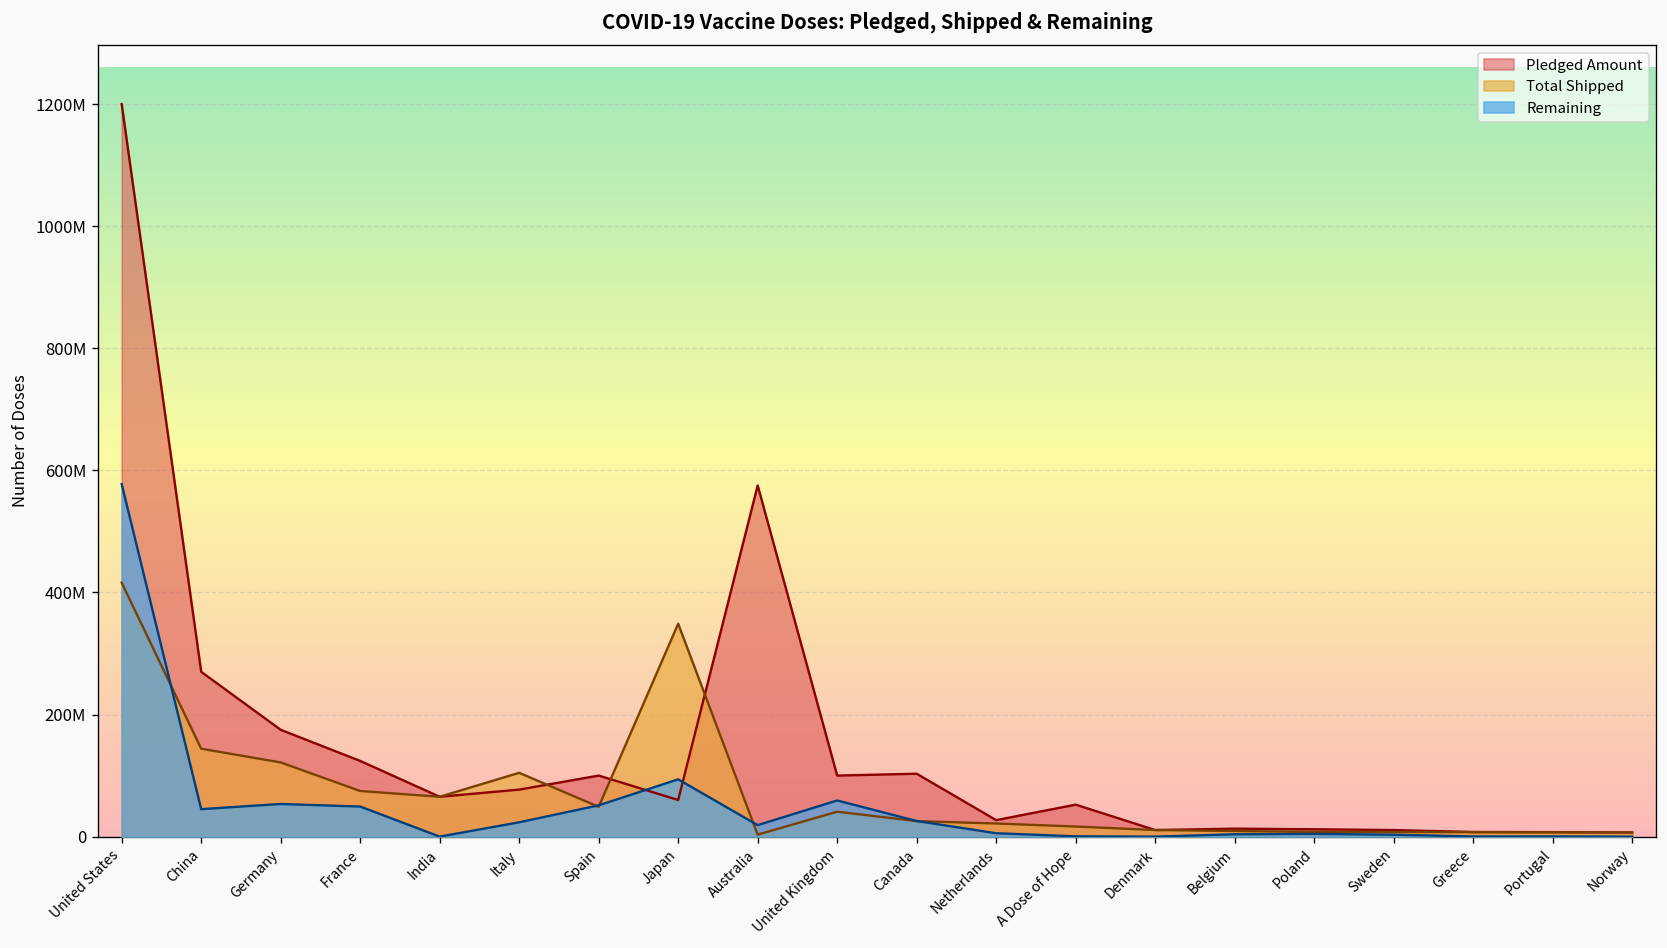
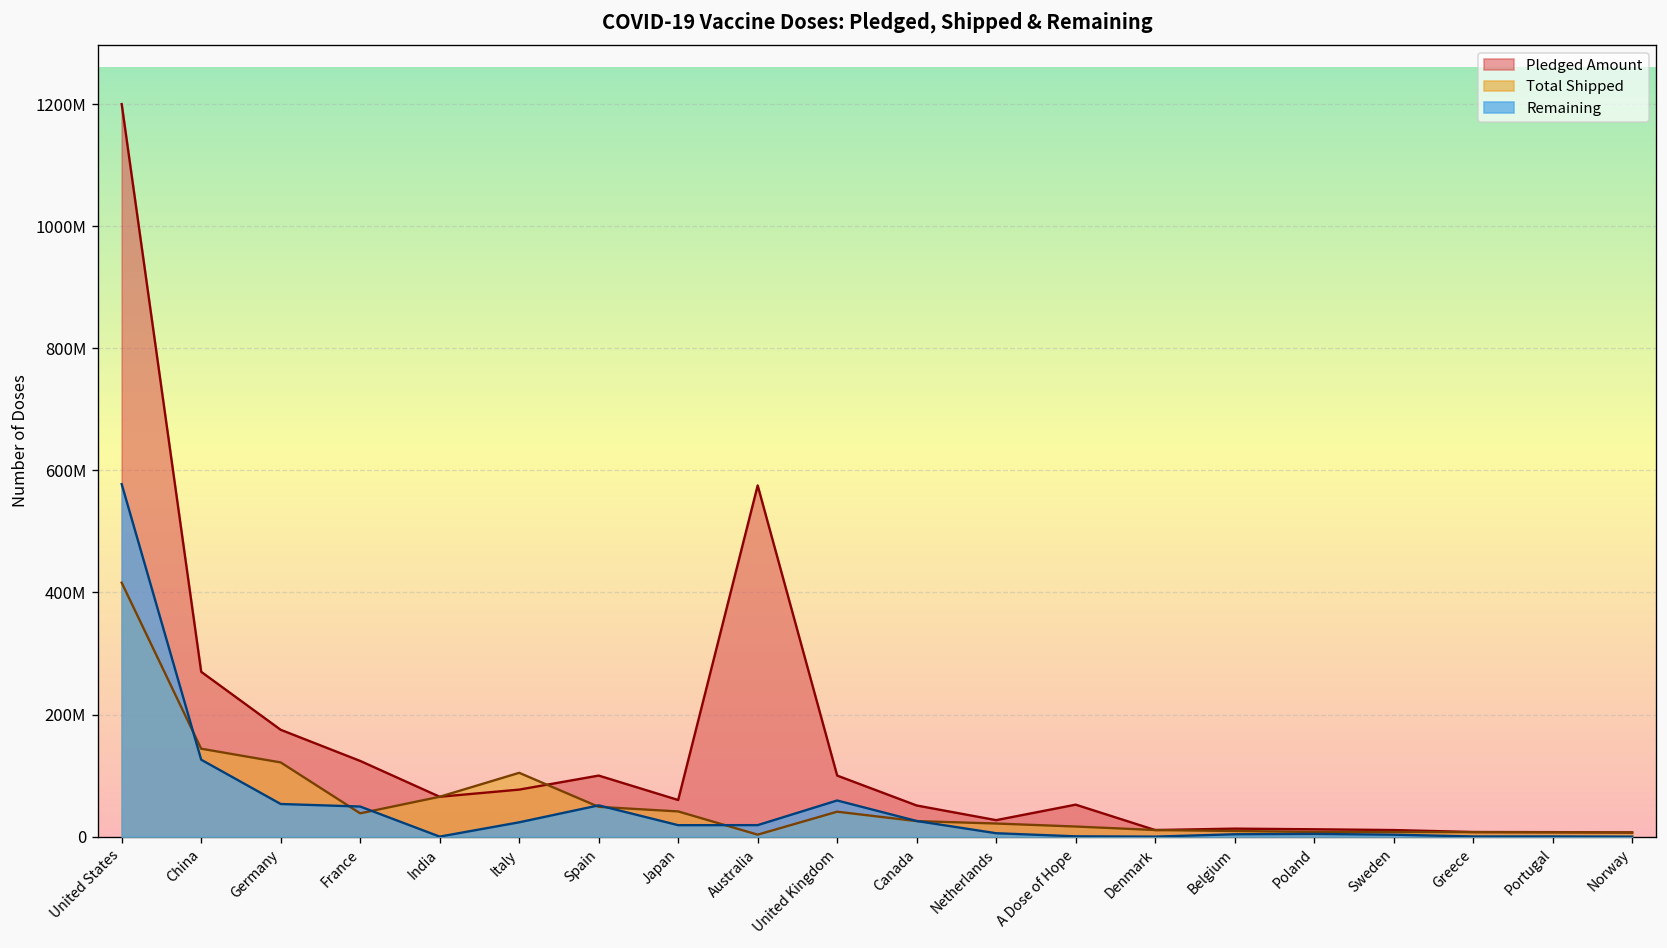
  {
    "Pledged Amount": {
      "United States": 1200000000,
      "China": 270000000,
      "Germany": 180000000,
      "France": 120000000,
      "Italy": 80000000,
      "Spain": 100000000,
      "Japan": 60000000,
      "Australia": 580000000,
      "United Kingdom": 100000000,
-     "Canada": 100000000,
+     "Canada": 50000000,
      "Netherlands": 30000000,
      "A Dose of Hope": 50000000
    },
    "Total Shipped": {
      "United States": 420000000,
      "China": 140000000,
      "Germany": 120000000,
-     "France": 70000000,
+     "France": 40000000,
      "Italy": 100000000,
-     "Japan": 350000000,
+     "Japan": 40000000,
      "Australia": 0,
      "United Kingdom": 40000000,
      "Netherlands": 20000000,
      "A Dose of Hope": 20000000
    },
    "Remaining": {
      "United States": 580000000,
-     "China": 50000000,
+     "China": 130000000,
      "Germany": 50000000,
      "France": 50000000,
      "India": 0,
      "Italy": 20000000,
-     "Japan": 90000000,
+     "Japan": 20000000,
      "Australia": 20000000,
      "United Kingdom": 60000000,
      "Netherlands": 10000000,
      "A Dose of Hope": 0,
      "Denmark": 0,
      "Belgium": 0,
      "Greece": 0,
      "Portugal": 0,
      "Norway": 0
    }
  }
